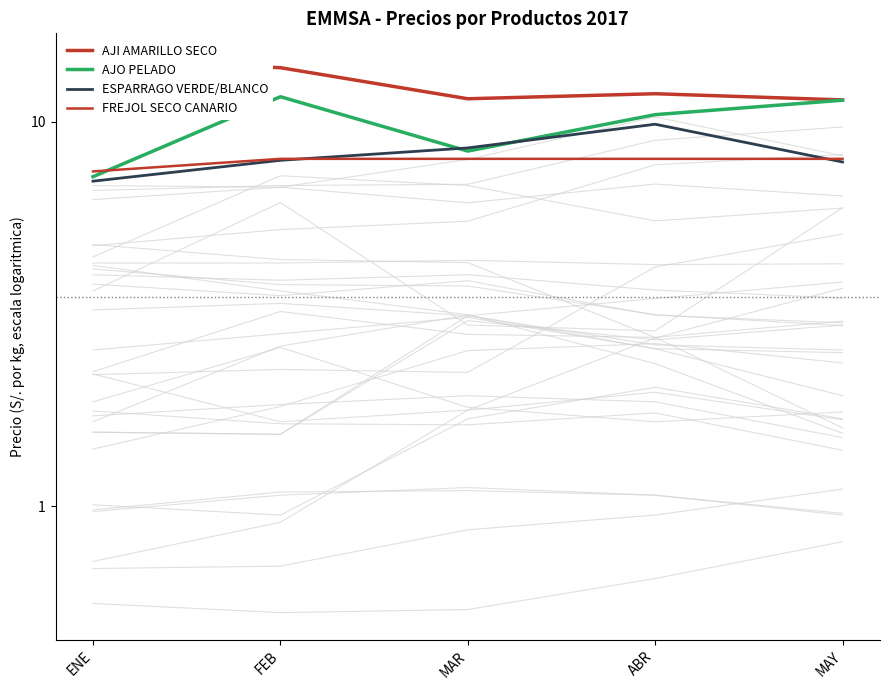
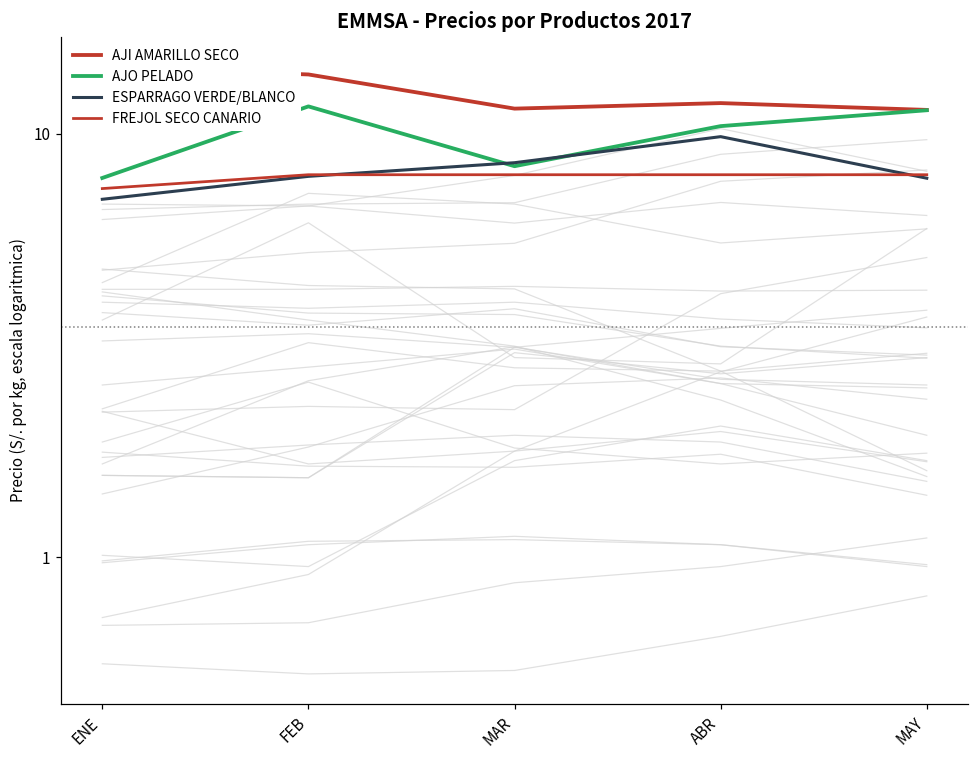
  {
    "AJO PELADO": {
-     "ENE": 7.2,
+     "ENE": 7.9,
      "FEB": 11.6,
      "MAR": 8.4
    },
    "ESPARRAGO VERDE/BLANCO": {
      "ENE": 7.0,
      "MAR": 8.5,
      "ABR": 9.8,
      "MAY": 7.9
    }
  }
